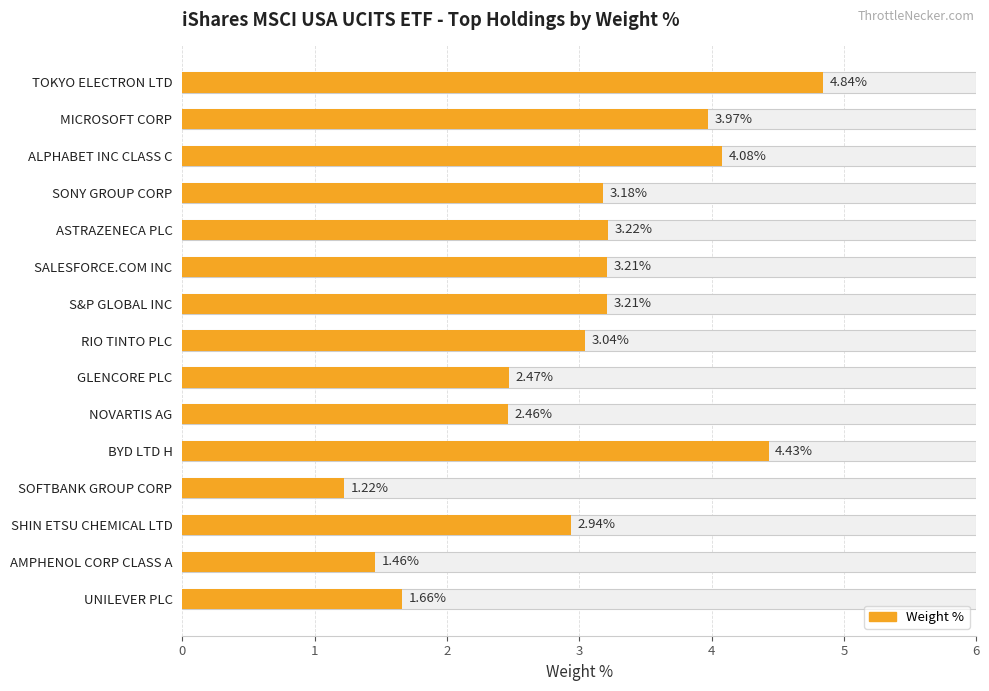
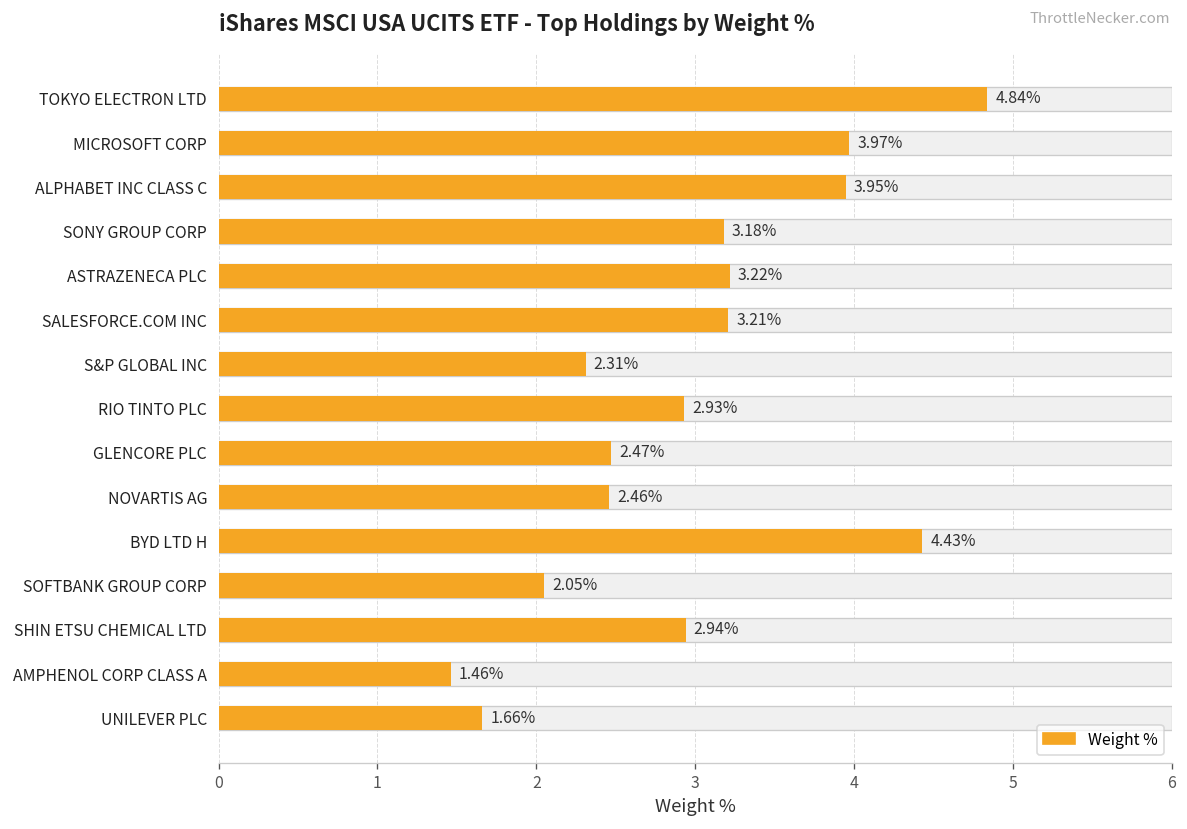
  {
    "Weight %": {
-     "ALPHABET INC CLASS C": "4.08%",
-     "S&P GLOBAL INC": "3.21%",
-     "RIO TINTO PLC": "3.04%",
-     "SOFTBANK GROUP CORP": "1.22%"
+     "ALPHABET INC CLASS C": "3.95%",
+     "S&P GLOBAL INC": "2.31%",
+     "RIO TINTO PLC": "2.93%",
+     "SOFTBANK GROUP CORP": "2.05%"
    }
  }
